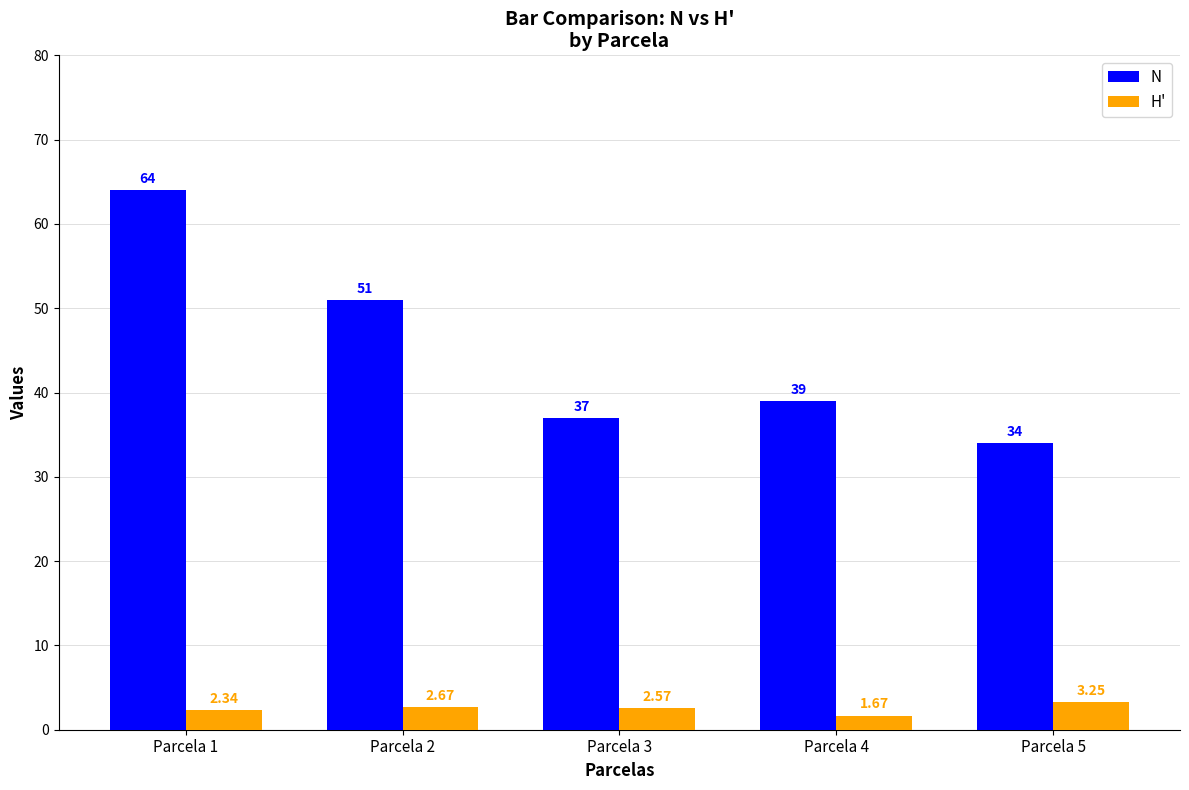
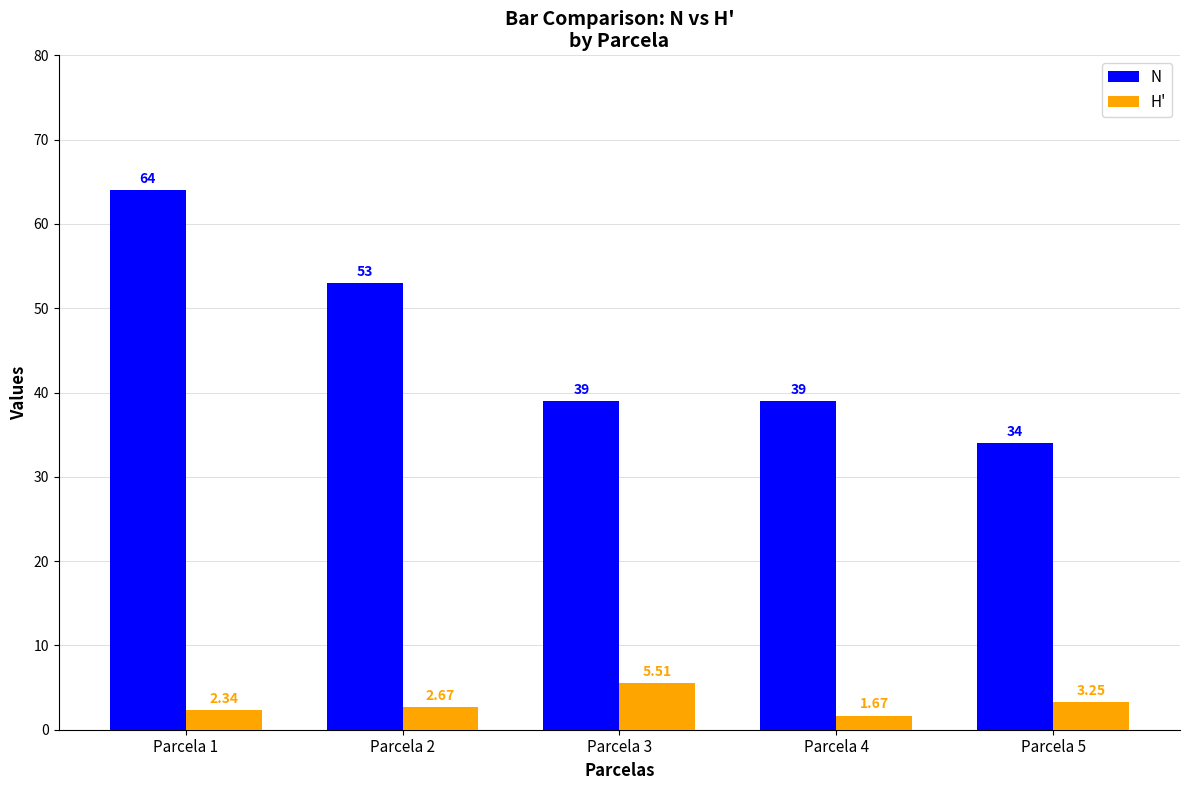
  {
    "N": {
      "Parcela 1": 64,
-     "Parcela 2": 51,
-     "Parcela 3": 37,
+     "Parcela 2": 53,
+     "Parcela 3": 39,
      "Parcela 4": 39,
      "Parcela 5": 34
    },
    "H'": {
      "Parcela 1": 2.34,
      "Parcela 2": 2.67,
-     "Parcela 3": 2.57,
+     "Parcela 3": 5.51,
      "Parcela 4": 1.67,
      "Parcela 5": 3.25
    }
  }
